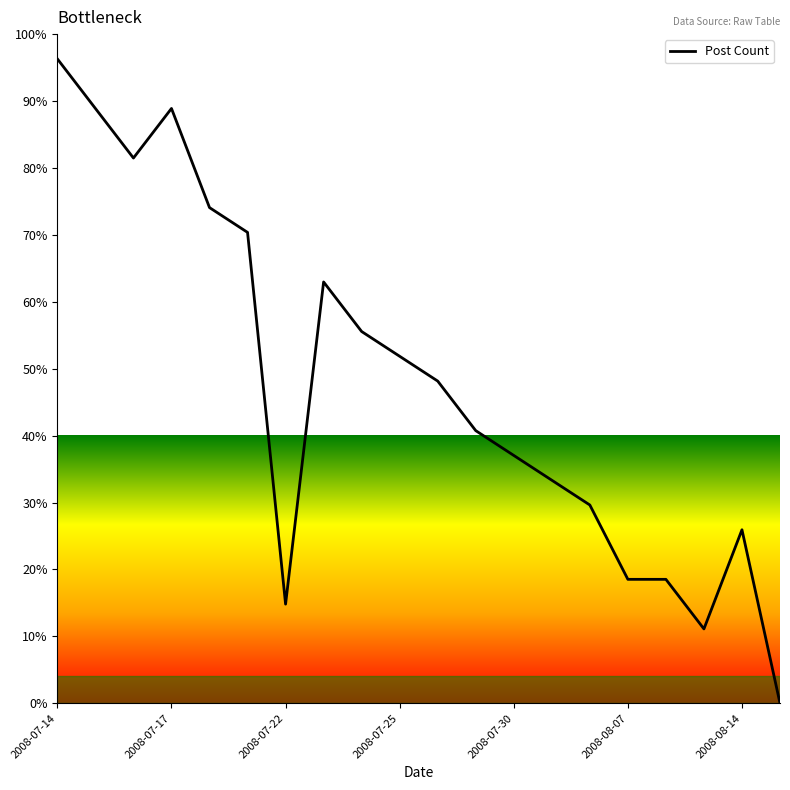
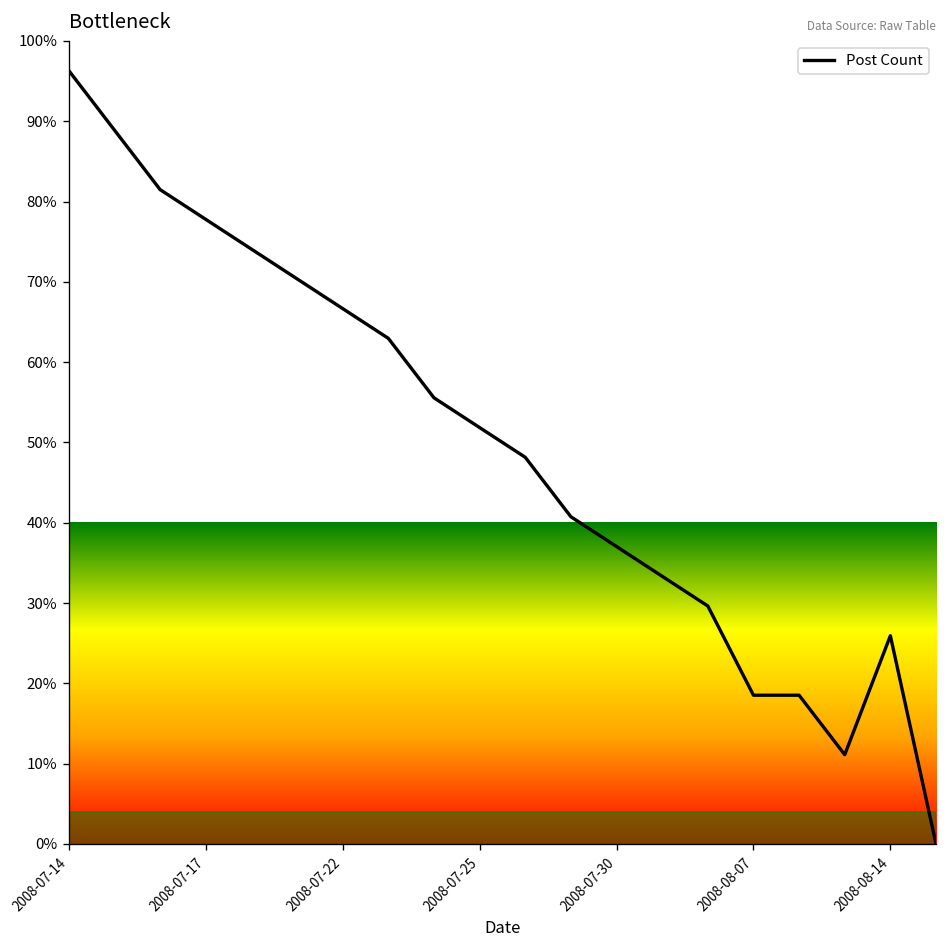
  {
    "2008-07-14": "96%",
-   "2008-07-17": "89%",
-   "2008-07-22": "15%",
+   "2008-07-17": "78%",
+   "2008-07-22": "67%",
    "2008-07-25": "52%",
    "2008-07-30": "37%",
    "2008-08-07": "19%",
    "2008-08-14": "26%"
  }
